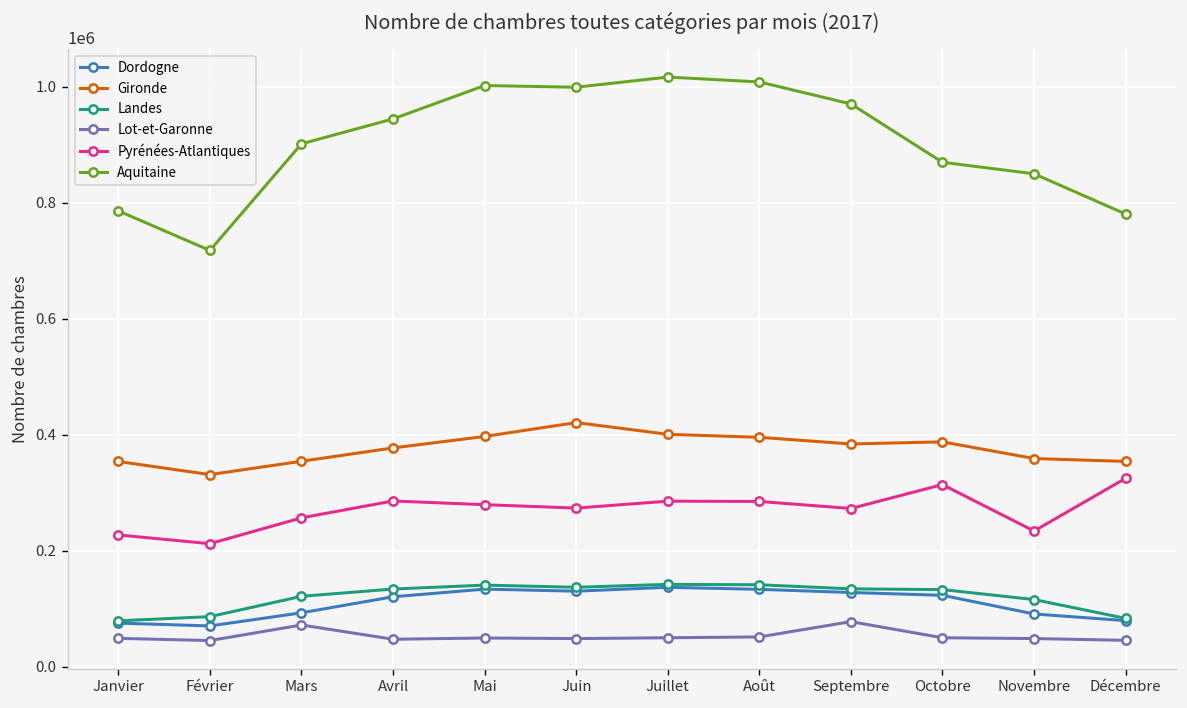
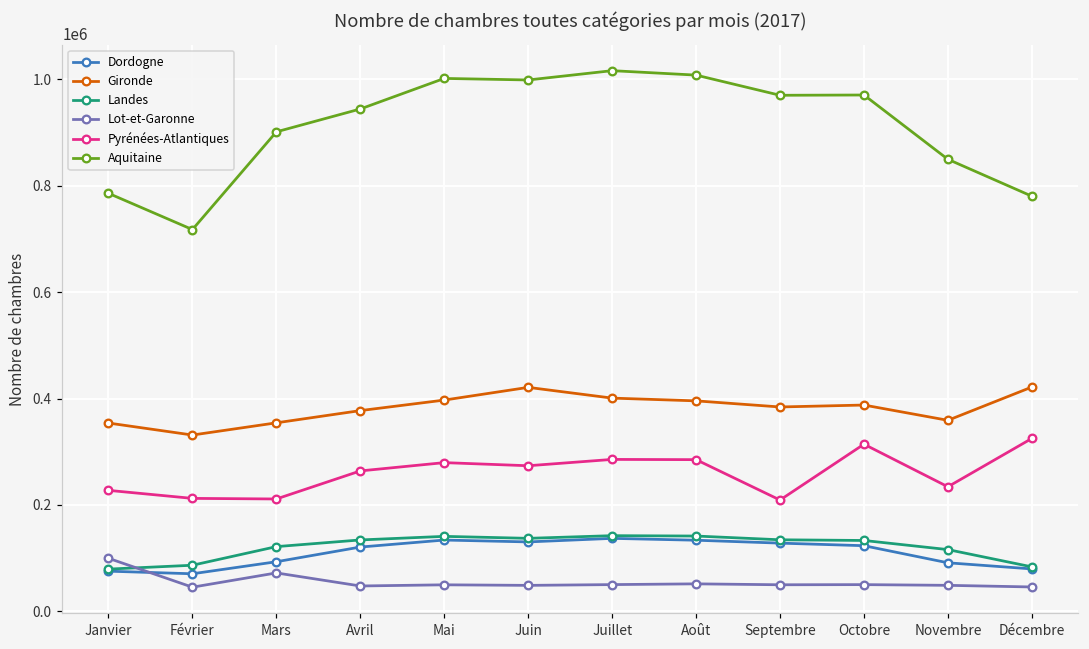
  {
    "Dordogne": {
      "Février": 70000,
      "Mars": 90000,
      "Avril": 120000,
      "Mai": 130000,
      "Juin": 130000,
      "Août": 130000,
      "Septembre": 130000,
      "Octobre": 120000,
      "Novembre": 90000
    },
    "Gironde": {
      "Janvier": 350000,
      "Février": 330000,
      "Mars": 350000,
      "Avril": 380000,
      "Mai": 400000,
      "Juin": 420000,
      "Juillet": 400000,
      "Août": 400000,
      "Septembre": 380000,
      "Octobre": 390000,
      "Novembre": 360000,
-     "Décembre": 350000
+     "Décembre": 420000
    },
    "Landes": {
      "Février": 90000,
      "Mars": 120000,
      "Avril": 130000,
      "Mai": 140000,
      "Juin": 140000,
      "Août": 140000,
      "Septembre": 130000,
      "Octobre": 130000,
      "Novembre": 120000
    },
    "Lot-et-Garonne": {
-     "Janvier": 50000,
+     "Janvier": 100000,
      "Février": 50000,
      "Mars": 70000,
      "Avril": 50000,
      "Mai": 50000,
      "Juin": 50000,
      "Juillet": 50000,
      "Août": 50000,
-     "Septembre": 80000,
+     "Septembre": 50000,
      "Octobre": 50000,
      "Novembre": 50000,
      "Décembre": 50000
    },
    "Pyrénées-Atlantiques": {
      "Janvier": 230000,
      "Février": 210000,
-     "Mars": 260000,
-     "Avril": 290000,
+     "Mars": 210000,
+     "Avril": 260000,
      "Mai": 280000,
      "Juin": 270000,
      "Juillet": 290000,
      "Août": 290000,
-     "Septembre": 270000,
+     "Septembre": 210000,
      "Octobre": 310000,
      "Novembre": 230000,
      "Décembre": 330000
    },
    "Aquitaine": {
      "Janvier": 790000,
      "Février": 720000,
      "Mars": 900000,
      "Avril": 940000,
      "Mai": 1000000,
      "Juin": 1000000,
      "Juillet": 1020000,
      "Août": 1010000,
      "Septembre": 970000,
-     "Octobre": 870000,
+     "Octobre": 970000,
      "Novembre": 850000,
      "Décembre": 780000
    }
  }
